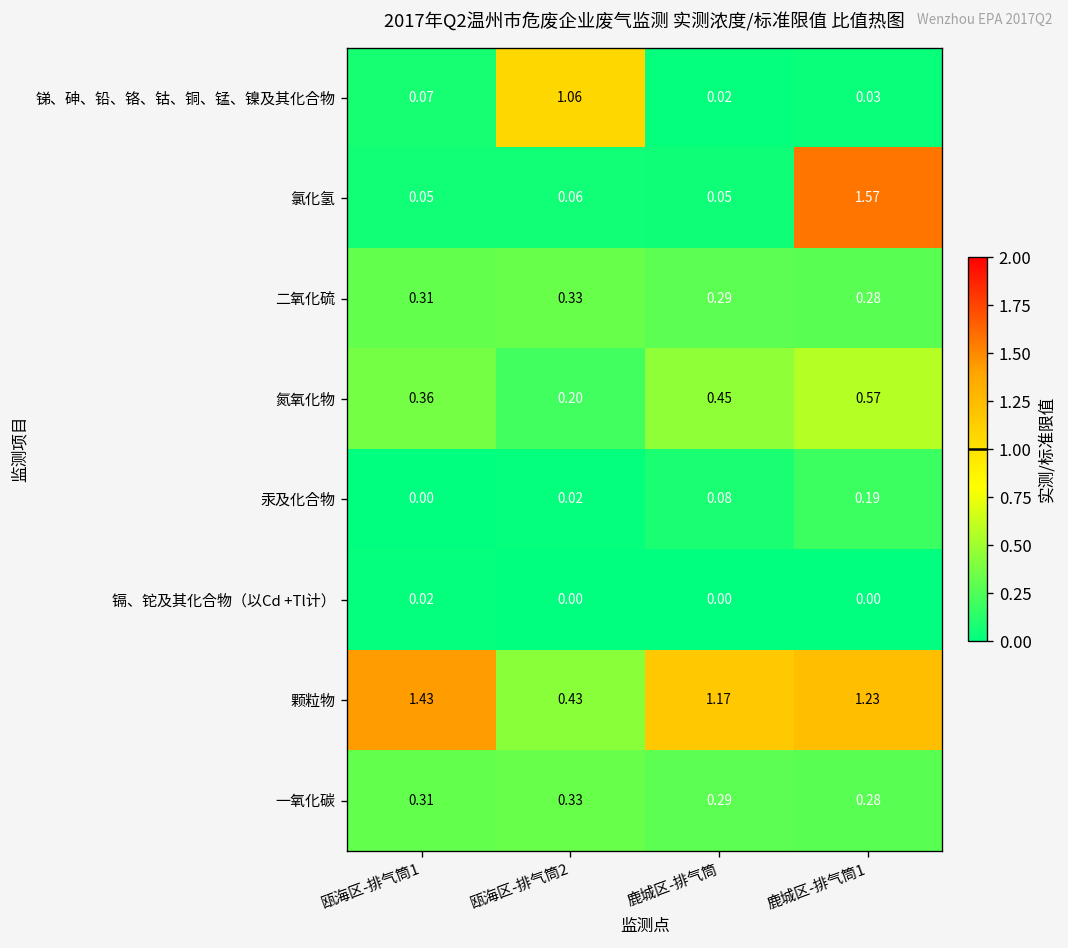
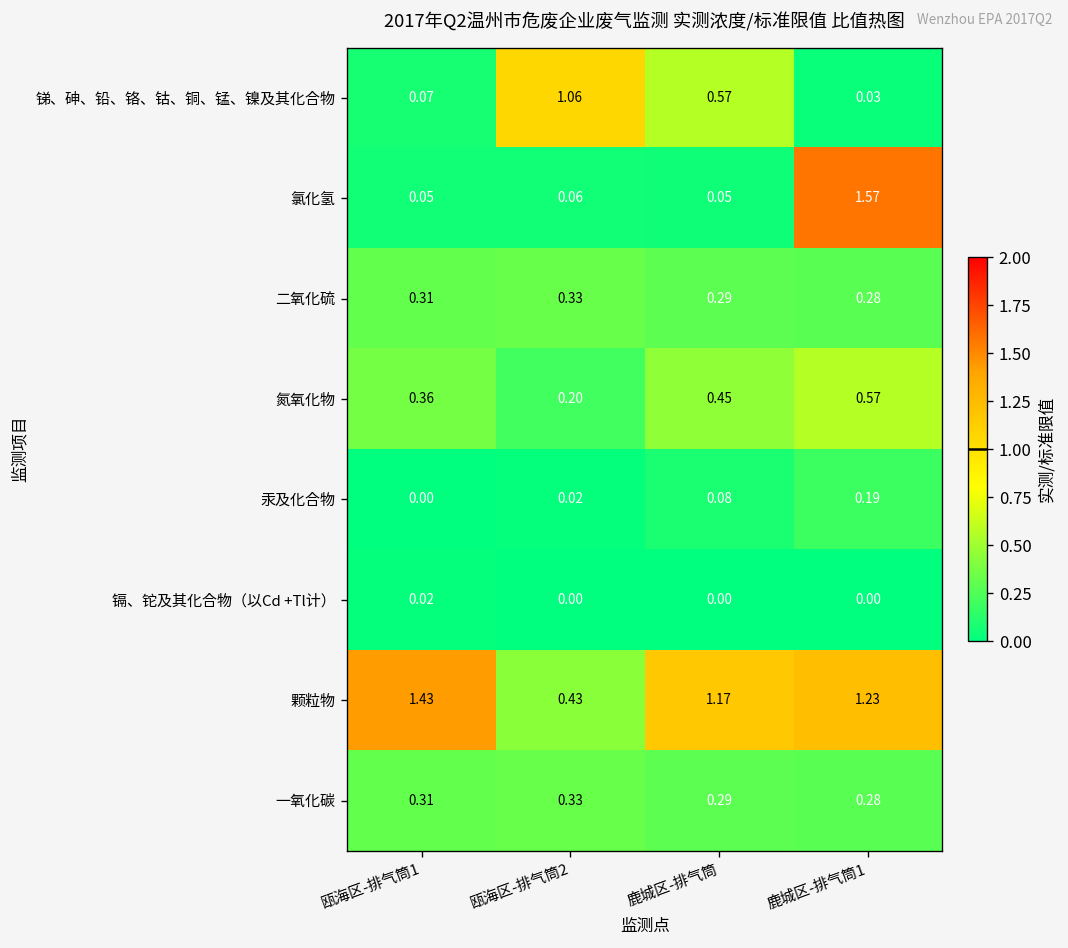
  {
    "锑、砷、铅、铬、钴、铜、锰、镍及其化合物": {
      "瓯海区-排气筒1": 0.07,
      "瓯海区-排气筒2": 1.06,
-     "鹿城区-排气筒": 0.02,
+     "鹿城区-排气筒": 0.57,
      "鹿城区-排气筒1": 0.03
    },
    "氯化氢": {
      "瓯海区-排气筒1": 0.05,
      "瓯海区-排气筒2": 0.06,
      "鹿城区-排气筒": 0.05,
      "鹿城区-排气筒1": 1.57
    },
    "二氧化硫": {
      "瓯海区-排气筒1": 0.31,
      "瓯海区-排气筒2": 0.33,
      "鹿城区-排气筒": 0.29,
      "鹿城区-排气筒1": 0.28
    },
    "氮氧化物": {
      "瓯海区-排气筒1": 0.36,
      "瓯海区-排气筒2": 0.20,
      "鹿城区-排气筒": 0.45,
      "鹿城区-排气筒1": 0.57
    },
    "汞及化合物": {
      "瓯海区-排气筒1": 0.00,
      "瓯海区-排气筒2": 0.02,
      "鹿城区-排气筒": 0.08,
      "鹿城区-排气筒1": 0.19
    },
    "镉、铊及其化合物（以Cd +Tl计）": {
      "瓯海区-排气筒1": 0.02,
      "瓯海区-排气筒2": 0.00,
      "鹿城区-排气筒": 0.00,
      "鹿城区-排气筒1": 0.00
    },
    "颗粒物": {
      "瓯海区-排气筒1": 1.43,
      "瓯海区-排气筒2": 0.43,
      "鹿城区-排气筒": 1.17,
      "鹿城区-排气筒1": 1.23
    },
    "一氧化碳": {
      "瓯海区-排气筒1": 0.31,
      "瓯海区-排气筒2": 0.33,
      "鹿城区-排气筒": 0.29,
      "鹿城区-排气筒1": 0.28
    }
  }
